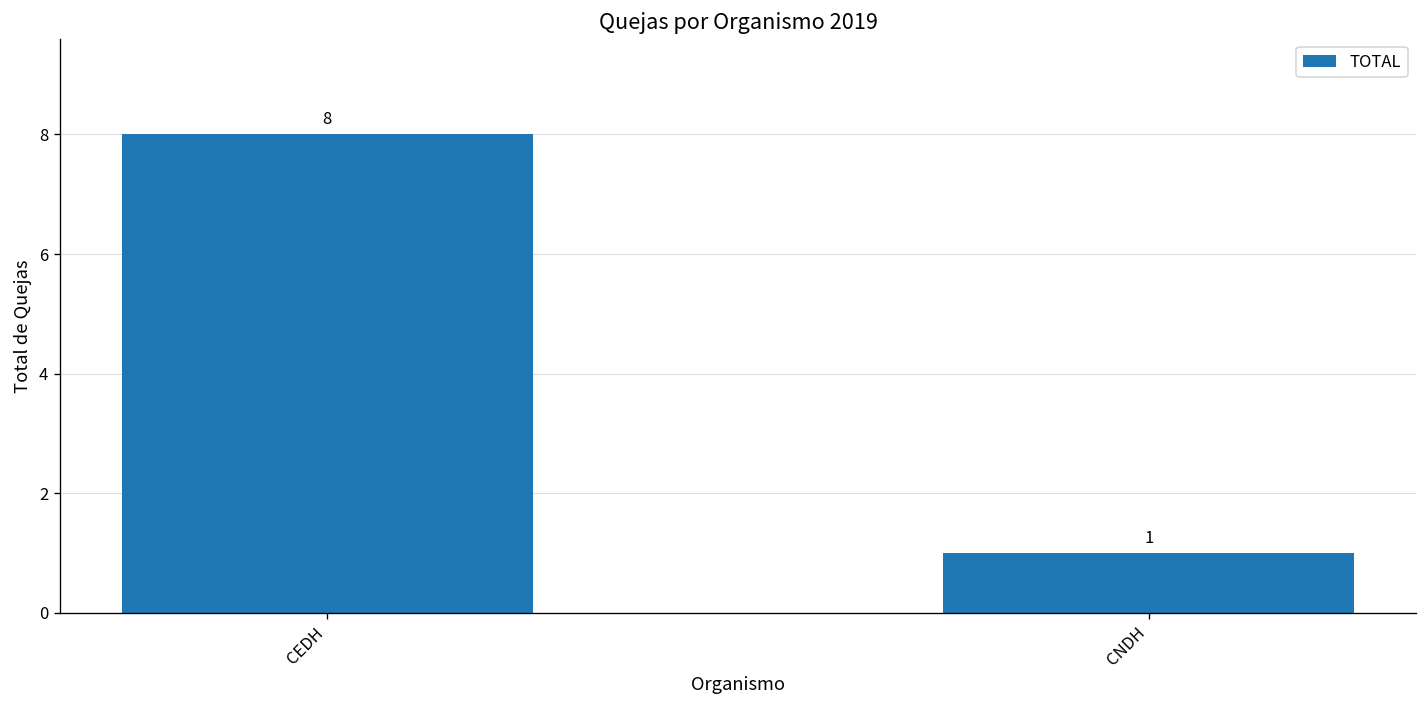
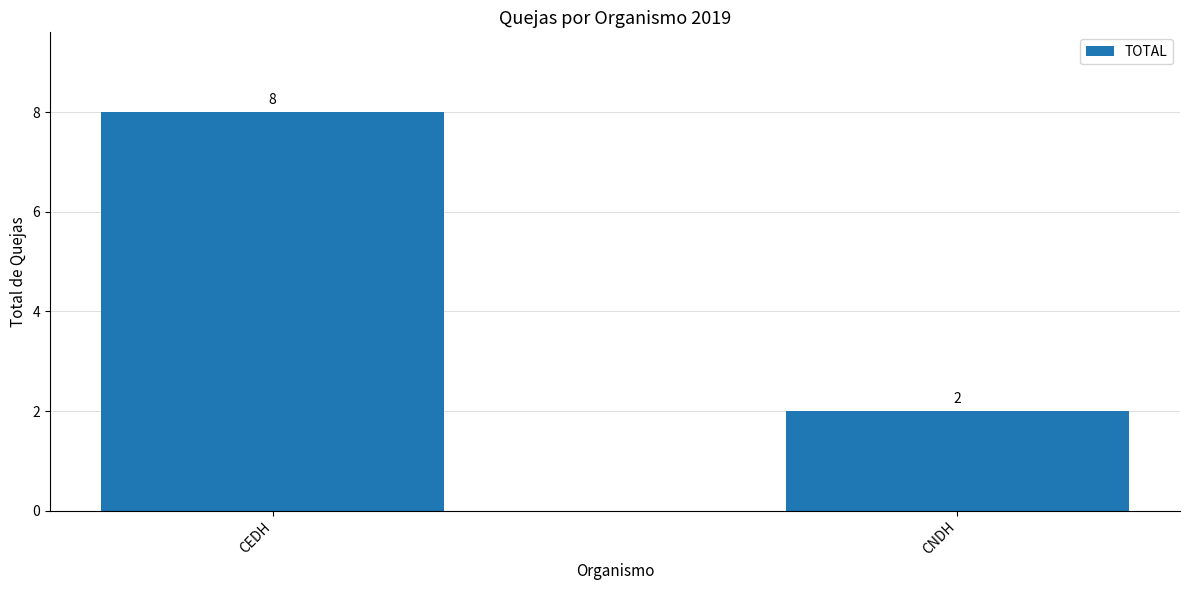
  {
    "CEDH": 8,
-   "CNDH": 1
+   "CNDH": 2
  }
